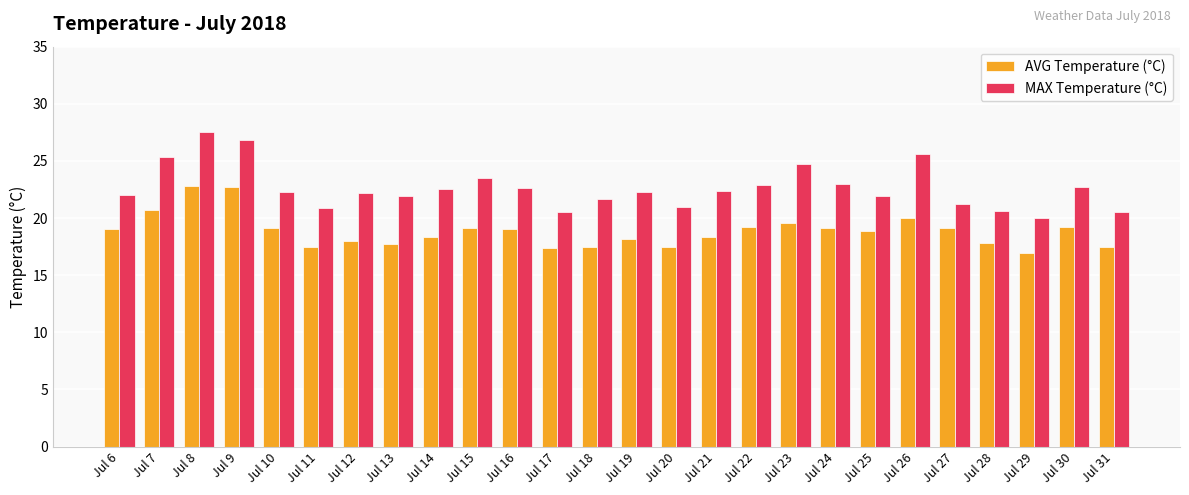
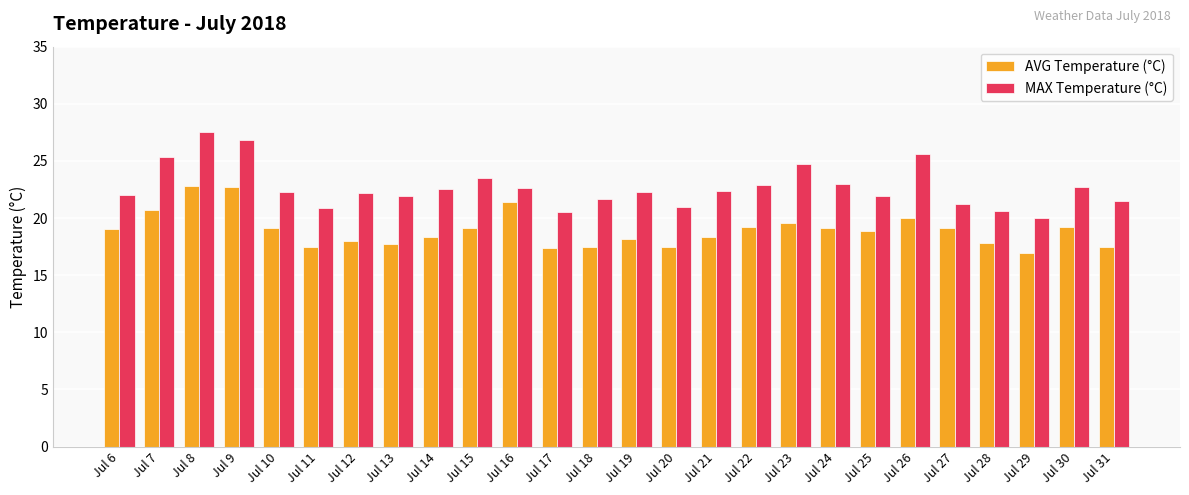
  {
    "AVG Temperature (°C)": {
      "Jul 6": 19.0,
      "Jul 7": 20.7,
      "Jul 8": 22.8,
      "Jul 9": 22.7,
      "Jul 10": 19.1,
      "Jul 11": 17.5,
      "Jul 12": 18.0,
      "Jul 13": 17.7,
      "Jul 14": 18.3,
      "Jul 15": 19.1,
-     "Jul 16": 19.0,
+     "Jul 16": 21.4,
      "Jul 17": 17.4,
      "Jul 18": 17.5,
      "Jul 19": 18.2,
      "Jul 20": 17.5,
      "Jul 21": 18.3,
      "Jul 22": 19.2,
      "Jul 23": 19.6,
      "Jul 24": 19.1,
      "Jul 25": 18.9,
      "Jul 26": 20.0,
      "Jul 27": 19.1,
      "Jul 28": 17.8,
      "Jul 29": 16.9,
      "Jul 30": 19.2,
      "Jul 31": 17.5
    },
    "MAX Temperature (°C)": {
      "Jul 6": 22.0,
      "Jul 7": 25.3,
      "Jul 8": 27.5,
      "Jul 9": 26.8,
      "Jul 10": 22.3,
      "Jul 11": 20.9,
      "Jul 12": 22.2,
      "Jul 13": 21.9,
      "Jul 14": 22.5,
      "Jul 15": 23.5,
      "Jul 16": 22.6,
      "Jul 17": 20.5,
      "Jul 18": 21.7,
      "Jul 19": 22.3,
      "Jul 20": 21.0,
      "Jul 21": 22.4,
      "Jul 22": 22.9,
      "Jul 23": 24.7,
      "Jul 24": 23.0,
      "Jul 25": 21.9,
      "Jul 26": 25.6,
      "Jul 27": 21.2,
      "Jul 28": 20.6,
      "Jul 29": 20.0,
      "Jul 30": 22.7,
-     "Jul 31": 20.5
+     "Jul 31": 21.5
    }
  }
